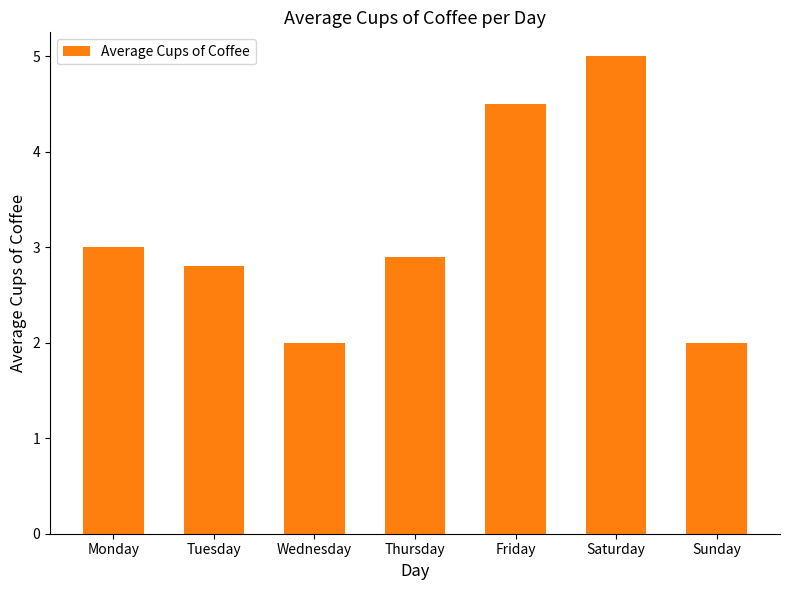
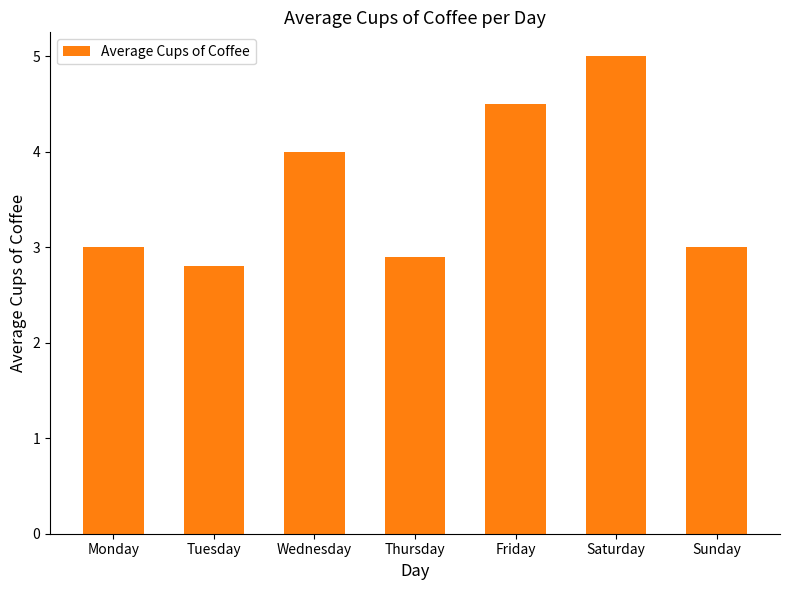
  {
    "Monday": 3,
    "Tuesday": 2.8,
-   "Wednesday": 2,
+   "Wednesday": 4,
    "Thursday": 2.9,
    "Friday": 4.5,
    "Saturday": 5,
-   "Sunday": 2
+   "Sunday": 3
  }
